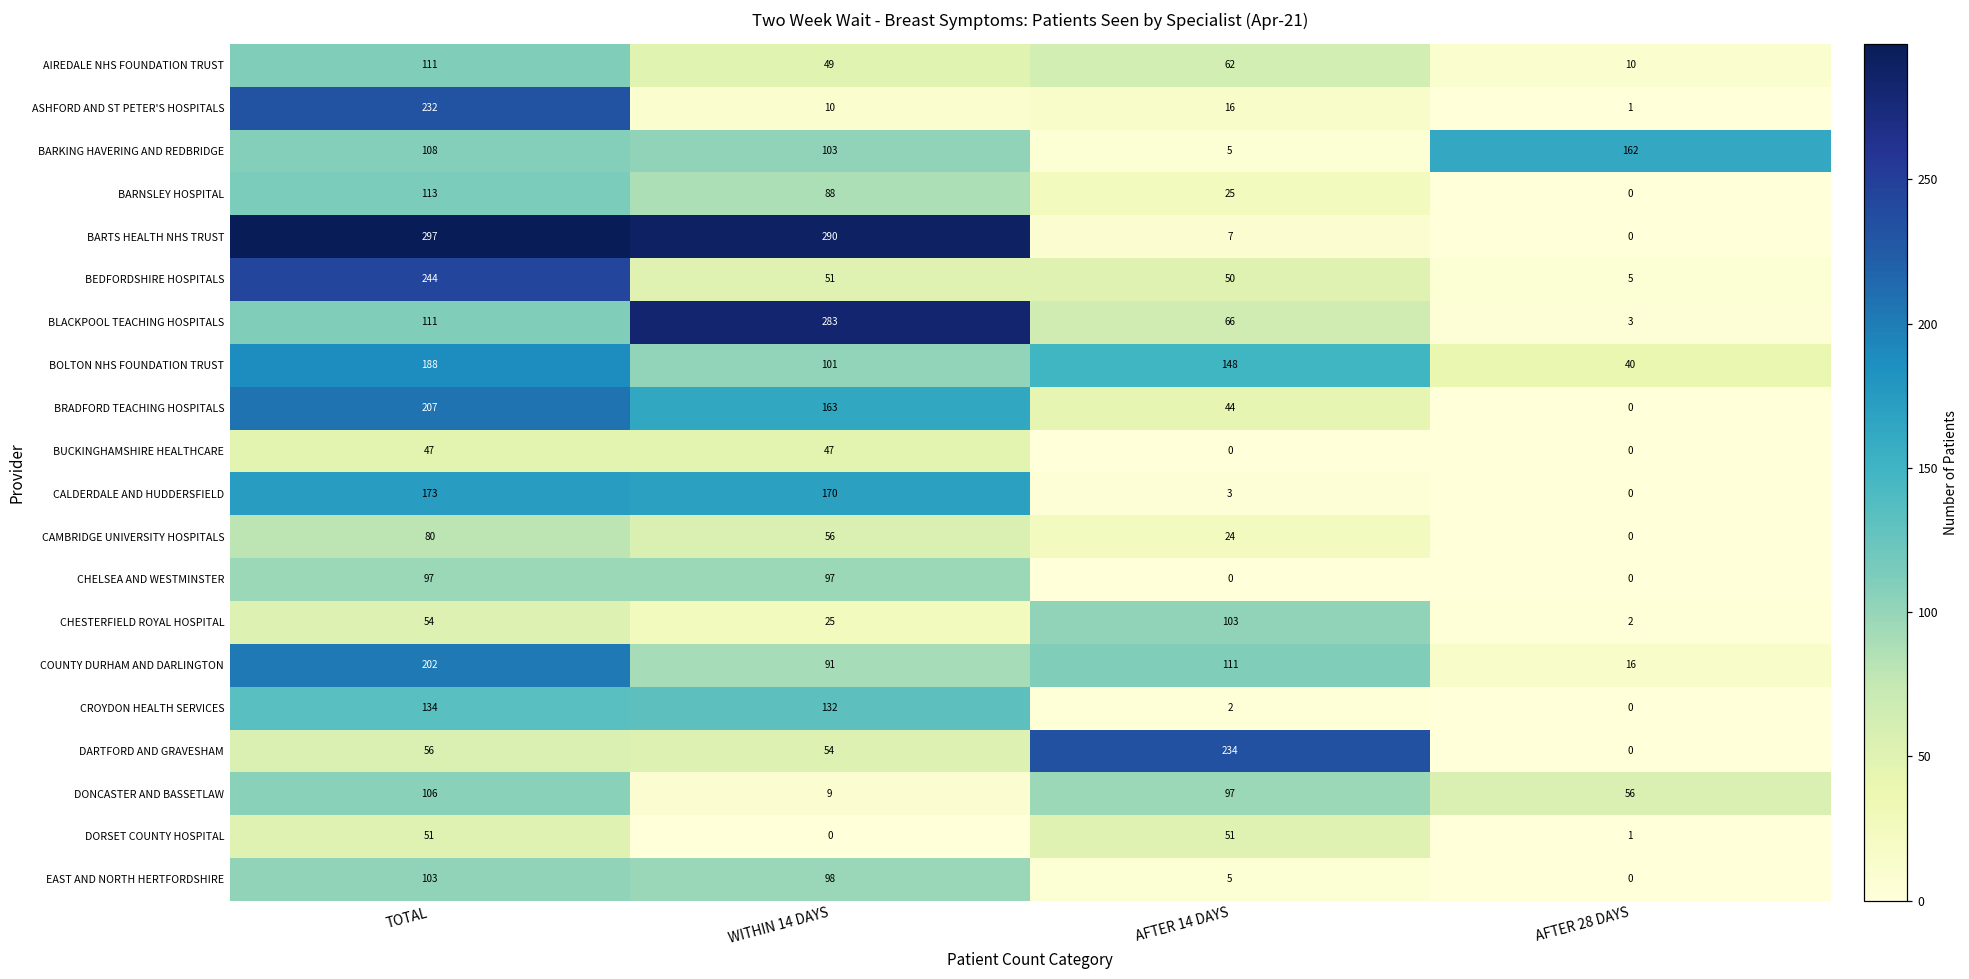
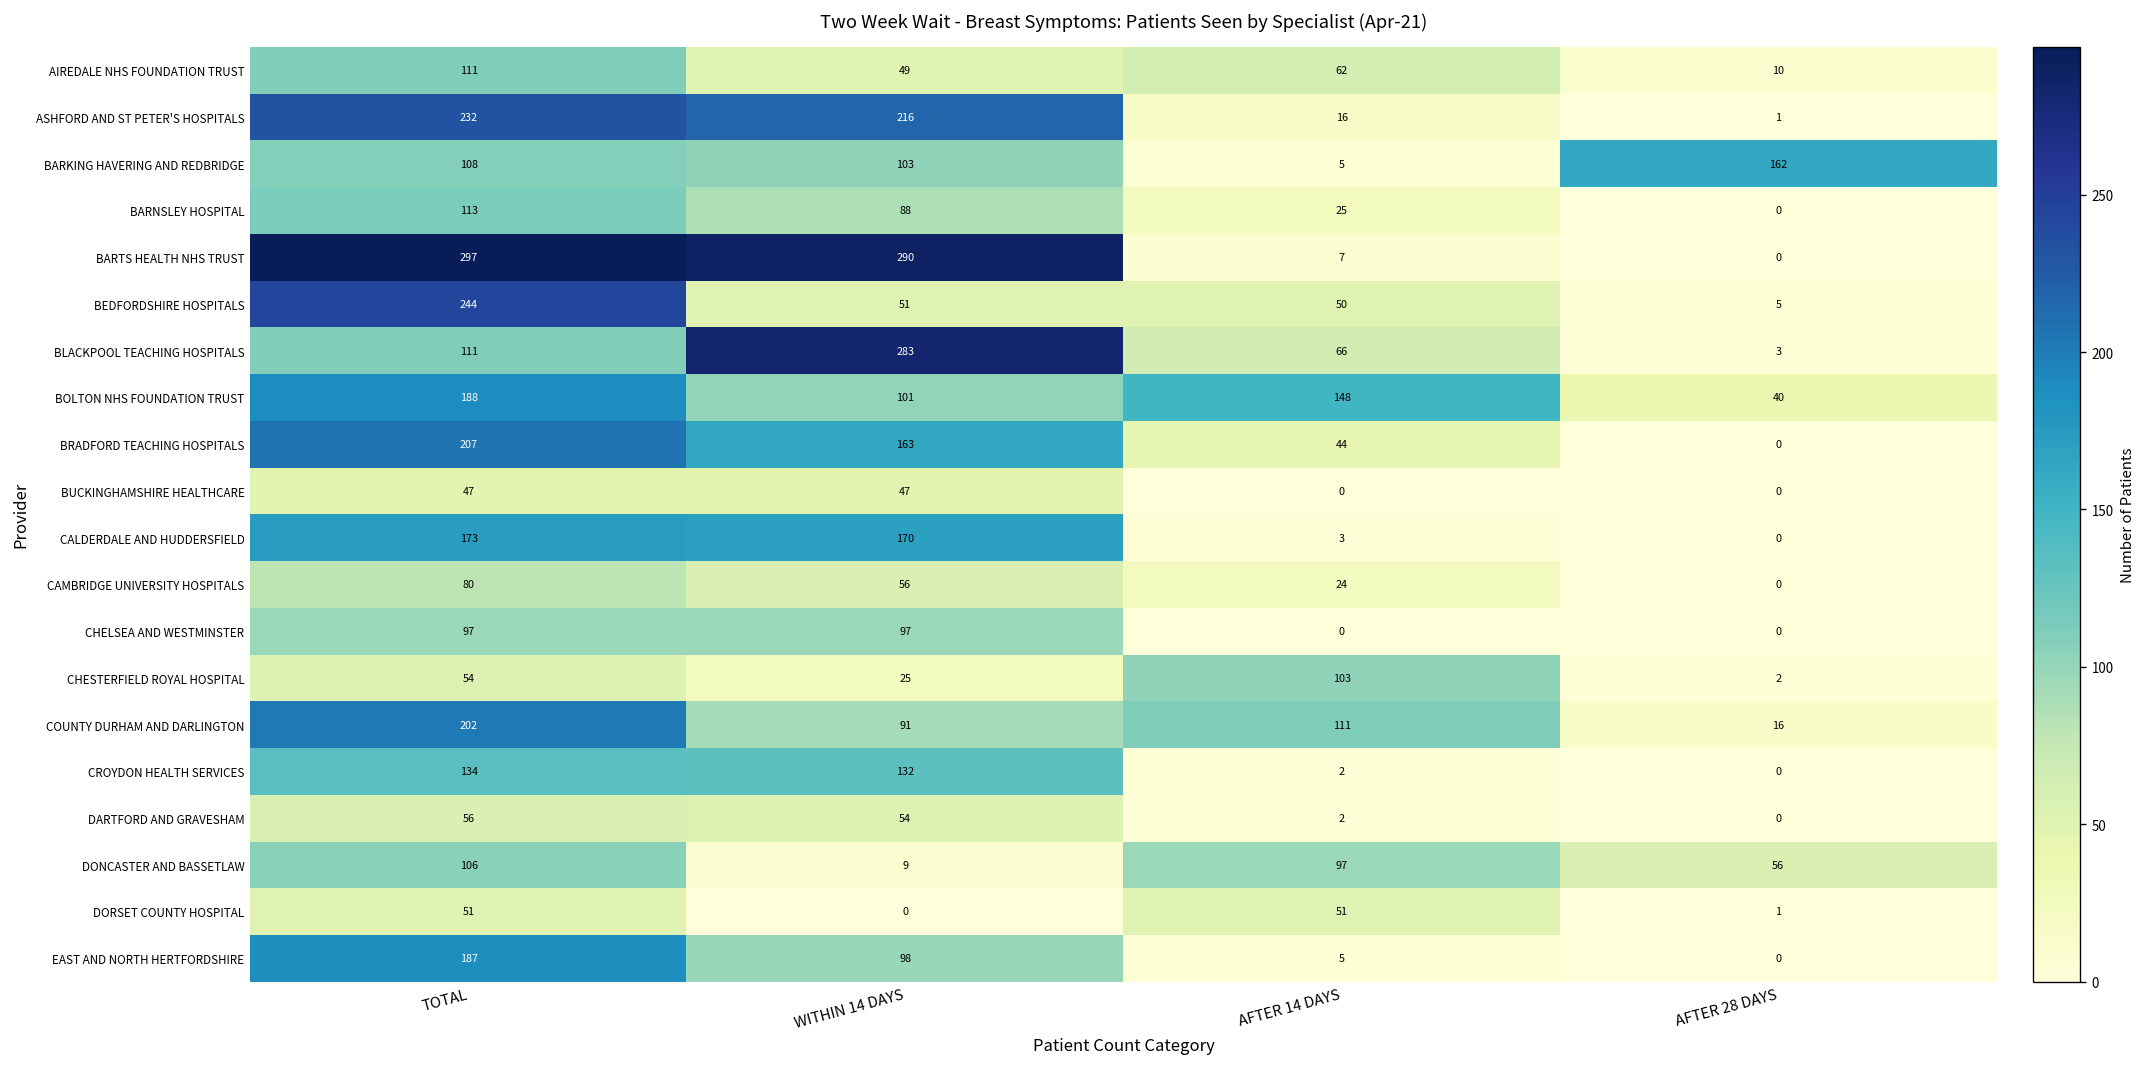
  {
    "AIREDALE NHS FOUNDATION TRUST": {
      "TOTAL": 111,
      "WITHIN 14 DAYS": 49,
      "AFTER 14 DAYS": 62,
      "AFTER 28 DAYS": 10
    },
    "ASHFORD AND ST PETER'S HOSPITALS": {
      "TOTAL": 232,
-     "WITHIN 14 DAYS": 10,
+     "WITHIN 14 DAYS": 216,
      "AFTER 14 DAYS": 16,
      "AFTER 28 DAYS": 1
    },
    "BARKING HAVERING AND REDBRIDGE": {
      "TOTAL": 108,
      "WITHIN 14 DAYS": 103,
      "AFTER 14 DAYS": 5,
      "AFTER 28 DAYS": 162
    },
    "BARNSLEY HOSPITAL": {
      "TOTAL": 113,
      "WITHIN 14 DAYS": 88,
      "AFTER 14 DAYS": 25,
      "AFTER 28 DAYS": 0
    },
    "BARTS HEALTH NHS TRUST": {
      "TOTAL": 297,
      "WITHIN 14 DAYS": 290,
      "AFTER 14 DAYS": 7,
      "AFTER 28 DAYS": 0
    },
    "BEDFORDSHIRE HOSPITALS": {
      "TOTAL": 244,
      "WITHIN 14 DAYS": 51,
      "AFTER 14 DAYS": 50,
      "AFTER 28 DAYS": 5
    },
    "BLACKPOOL TEACHING HOSPITALS": {
      "TOTAL": 111,
      "WITHIN 14 DAYS": 283,
      "AFTER 14 DAYS": 66,
      "AFTER 28 DAYS": 3
    },
    "BOLTON NHS FOUNDATION TRUST": {
      "TOTAL": 188,
      "WITHIN 14 DAYS": 101,
      "AFTER 14 DAYS": 148,
      "AFTER 28 DAYS": 40
    },
    "BRADFORD TEACHING HOSPITALS": {
      "TOTAL": 207,
      "WITHIN 14 DAYS": 163,
      "AFTER 14 DAYS": 44,
      "AFTER 28 DAYS": 0
    },
    "BUCKINGHAMSHIRE HEALTHCARE": {
      "TOTAL": 47,
      "WITHIN 14 DAYS": 47,
      "AFTER 14 DAYS": 0,
      "AFTER 28 DAYS": 0
    },
    "CALDERDALE AND HUDDERSFIELD": {
      "TOTAL": 173,
      "WITHIN 14 DAYS": 170,
      "AFTER 14 DAYS": 3,
      "AFTER 28 DAYS": 0
    },
    "CAMBRIDGE UNIVERSITY HOSPITALS": {
      "TOTAL": 80,
      "WITHIN 14 DAYS": 56,
      "AFTER 14 DAYS": 24,
      "AFTER 28 DAYS": 0
    },
    "CHELSEA AND WESTMINSTER": {
      "TOTAL": 97,
      "WITHIN 14 DAYS": 97,
      "AFTER 14 DAYS": 0,
      "AFTER 28 DAYS": 0
    },
    "CHESTERFIELD ROYAL HOSPITAL": {
      "TOTAL": 54,
      "WITHIN 14 DAYS": 25,
      "AFTER 14 DAYS": 103,
      "AFTER 28 DAYS": 2
    },
    "COUNTY DURHAM AND DARLINGTON": {
      "TOTAL": 202,
      "WITHIN 14 DAYS": 91,
      "AFTER 14 DAYS": 111,
      "AFTER 28 DAYS": 16
    },
    "CROYDON HEALTH SERVICES": {
      "TOTAL": 134,
      "WITHIN 14 DAYS": 132,
      "AFTER 14 DAYS": 2,
      "AFTER 28 DAYS": 0
    },
    "DARTFORD AND GRAVESHAM": {
      "TOTAL": 56,
      "WITHIN 14 DAYS": 54,
-     "AFTER 14 DAYS": 234,
+     "AFTER 14 DAYS": 2,
      "AFTER 28 DAYS": 0
    },
    "DONCASTER AND BASSETLAW": {
      "TOTAL": 106,
      "WITHIN 14 DAYS": 9,
      "AFTER 14 DAYS": 97,
      "AFTER 28 DAYS": 56
    },
    "DORSET COUNTY HOSPITAL": {
      "TOTAL": 51,
      "WITHIN 14 DAYS": 0,
      "AFTER 14 DAYS": 51,
      "AFTER 28 DAYS": 1
    },
    "EAST AND NORTH HERTFORDSHIRE": {
-     "TOTAL": 103,
+     "TOTAL": 187,
      "WITHIN 14 DAYS": 98,
      "AFTER 14 DAYS": 5,
      "AFTER 28 DAYS": 0
    }
  }
